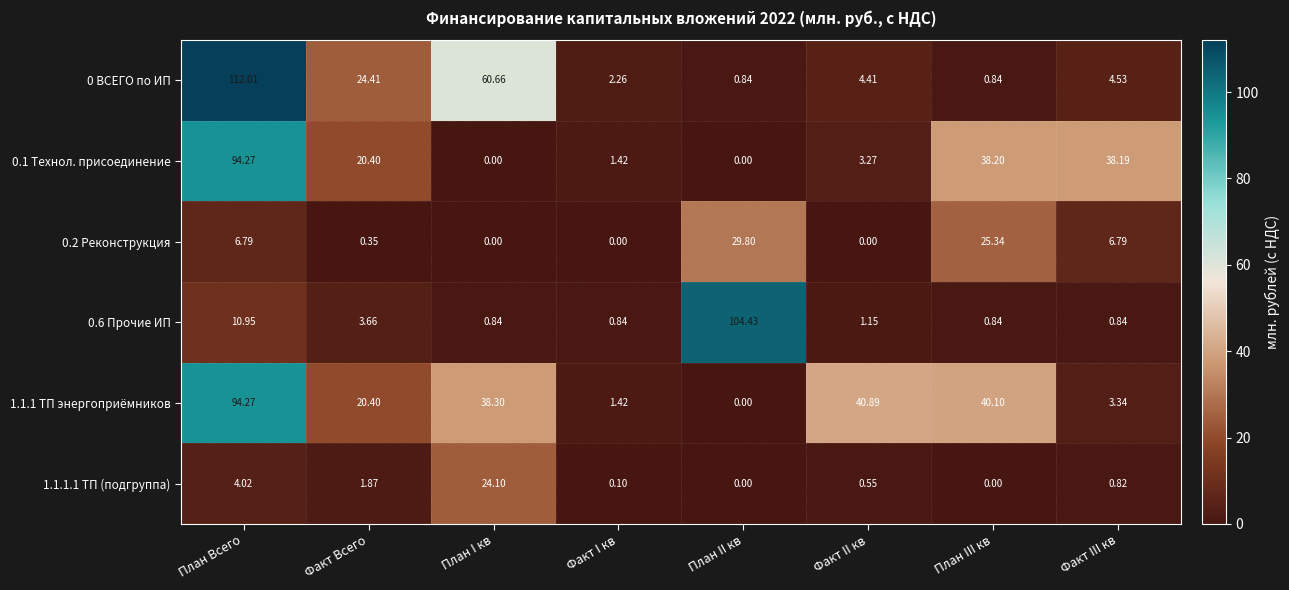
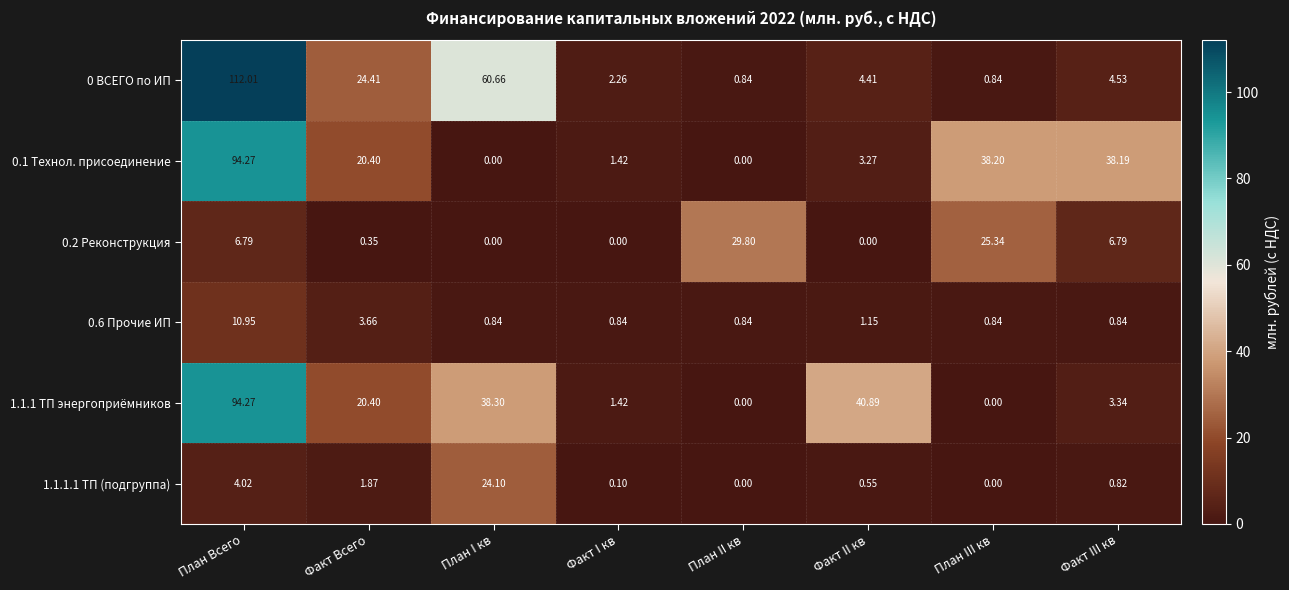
  {
    "0 ВСЕГО по ИП": {
      "План Всего": 112.01,
      "Факт Всего": 24.41,
      "План I кв": 60.66,
      "Факт I кв": 2.26,
      "План II кв": 0.84,
      "Факт II кв": 4.41,
      "План III кв": 0.84,
      "Факт III кв": 4.53
    },
    "0.1 Технол. присоединение": {
      "План Всего": 94.27,
      "Факт Всего": 20.40,
      "План I кв": 0.00,
      "Факт I кв": 1.42,
      "План II кв": 0.00,
      "Факт II кв": 3.27,
      "План III кв": 38.20,
      "Факт III кв": 38.19
    },
    "0.2 Реконструкция": {
      "План Всего": 6.79,
      "Факт Всего": 0.35,
      "План I кв": 0.00,
      "Факт I кв": 0.00,
      "План II кв": 29.80,
      "Факт II кв": 0.00,
      "План III кв": 25.34,
      "Факт III кв": 6.79
    },
    "0.6 Прочие ИП": {
      "План Всего": 10.95,
      "Факт Всего": 3.66,
      "План I кв": 0.84,
      "Факт I кв": 0.84,
-     "План II кв": 104.43,
+     "План II кв": 0.84,
      "Факт II кв": 1.15,
      "План III кв": 0.84,
      "Факт III кв": 0.84
    },
    "1.1.1 ТП энергоприёмников": {
      "План Всего": 94.27,
      "Факт Всего": 20.40,
      "План I кв": 38.30,
      "Факт I кв": 1.42,
      "План II кв": 0.00,
      "Факт II кв": 40.89,
-     "План III кв": 40.10,
+     "План III кв": 0.00,
      "Факт III кв": 3.34
    },
    "1.1.1.1 ТП (подгруппа)": {
      "План Всего": 4.02,
      "Факт Всего": 1.87,
      "План I кв": 24.10,
      "Факт I кв": 0.10,
      "План II кв": 0.00,
      "Факт II кв": 0.55,
      "План III кв": 0.00,
      "Факт III кв": 0.82
    }
  }
